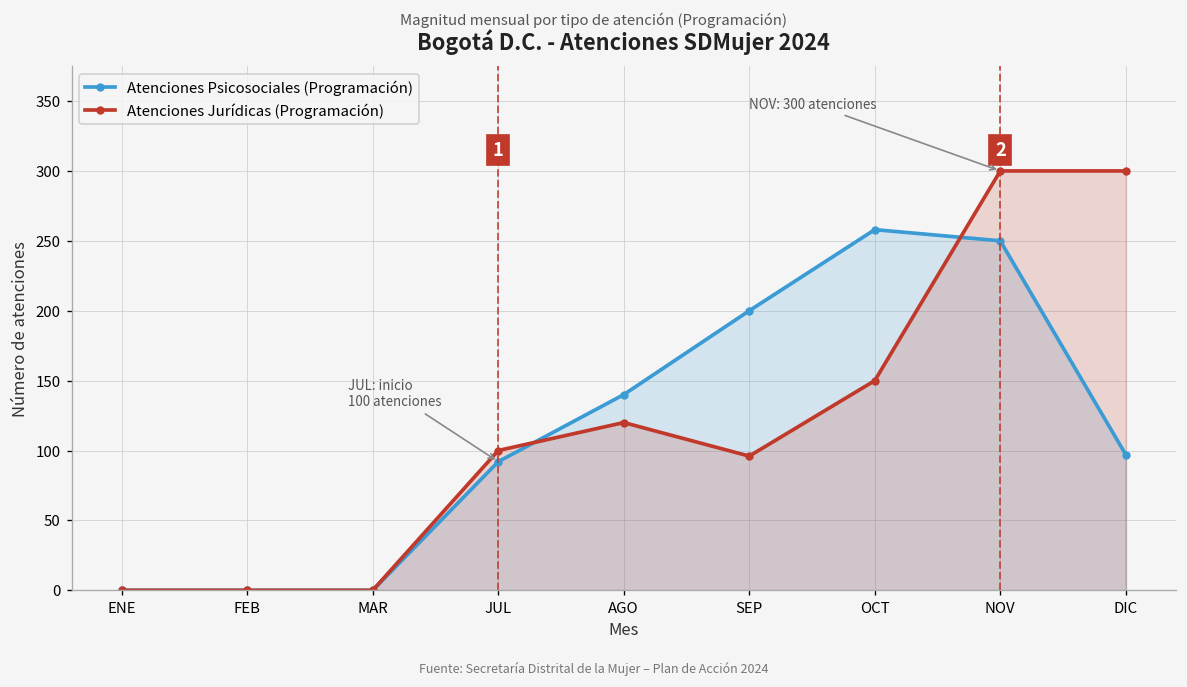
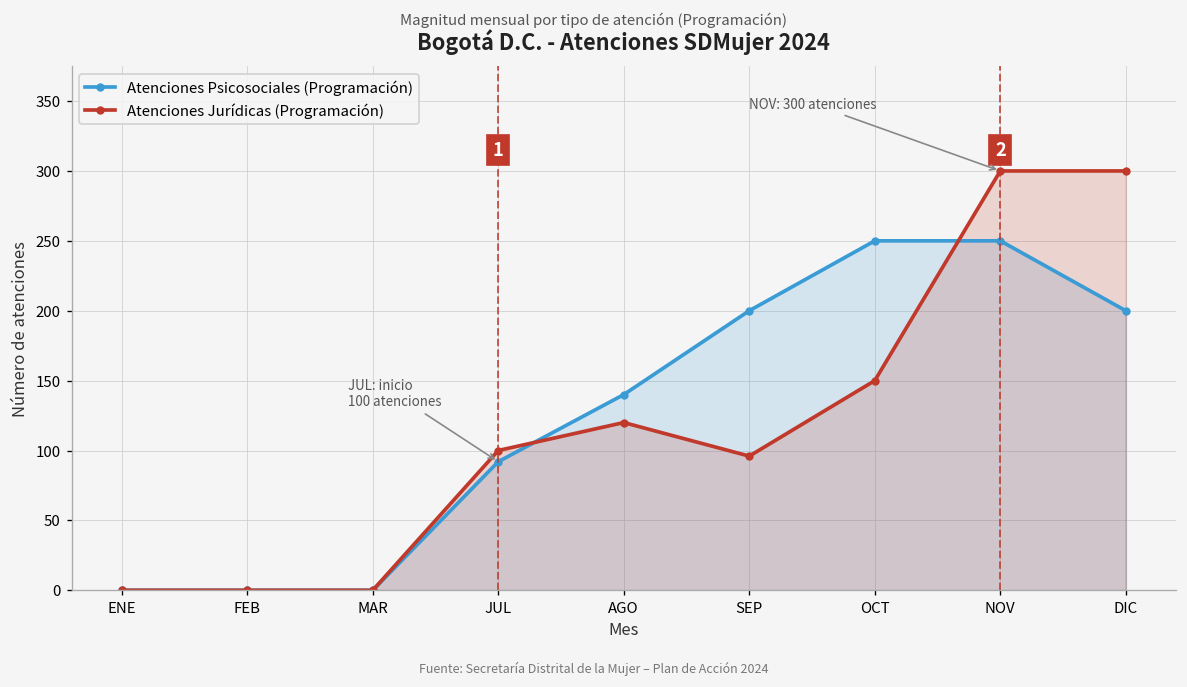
  {
    "Atenciones Psicosociales (Programación)": {
      "JUL": 92,
      "AGO": 140,
      "SEP": 200,
-     "OCT": 258,
+     "OCT": 250,
      "NOV": 250,
-     "DIC": 97
+     "DIC": 200
    },
    "Atenciones Jurídicas (Programación)": {
      "JUL": 100
    }
  }
